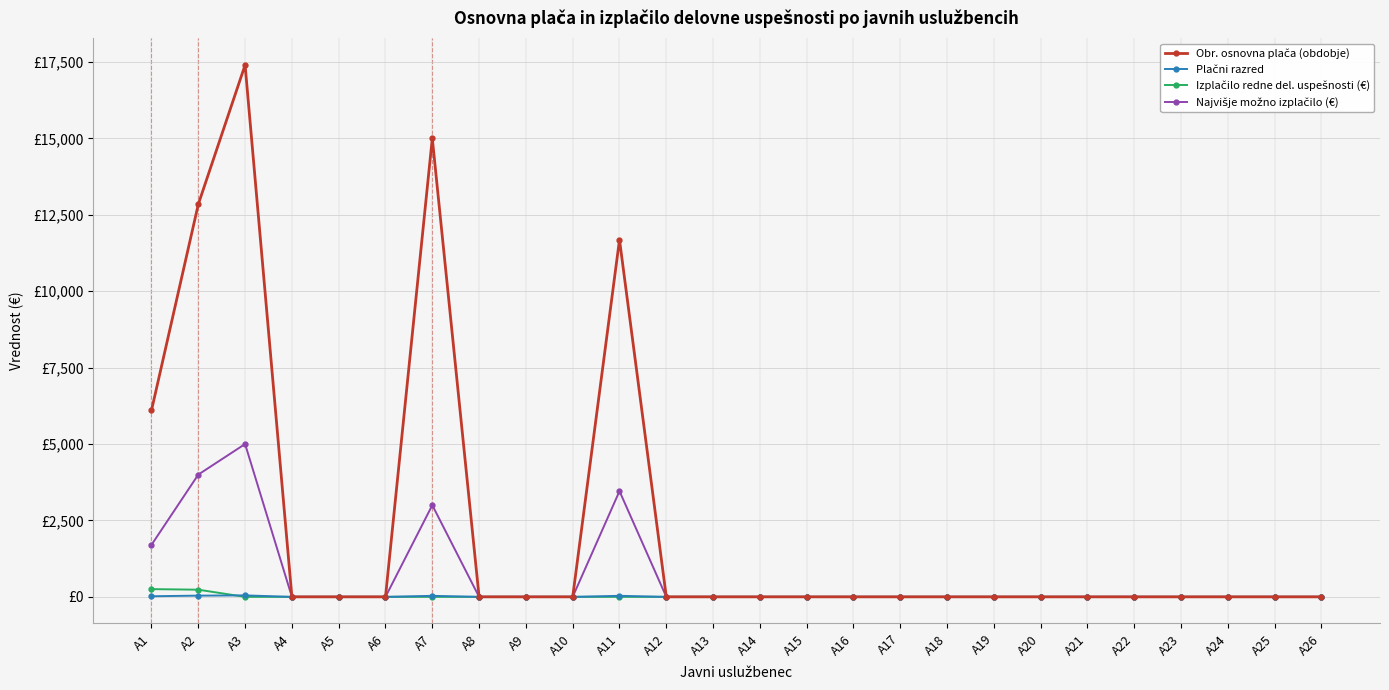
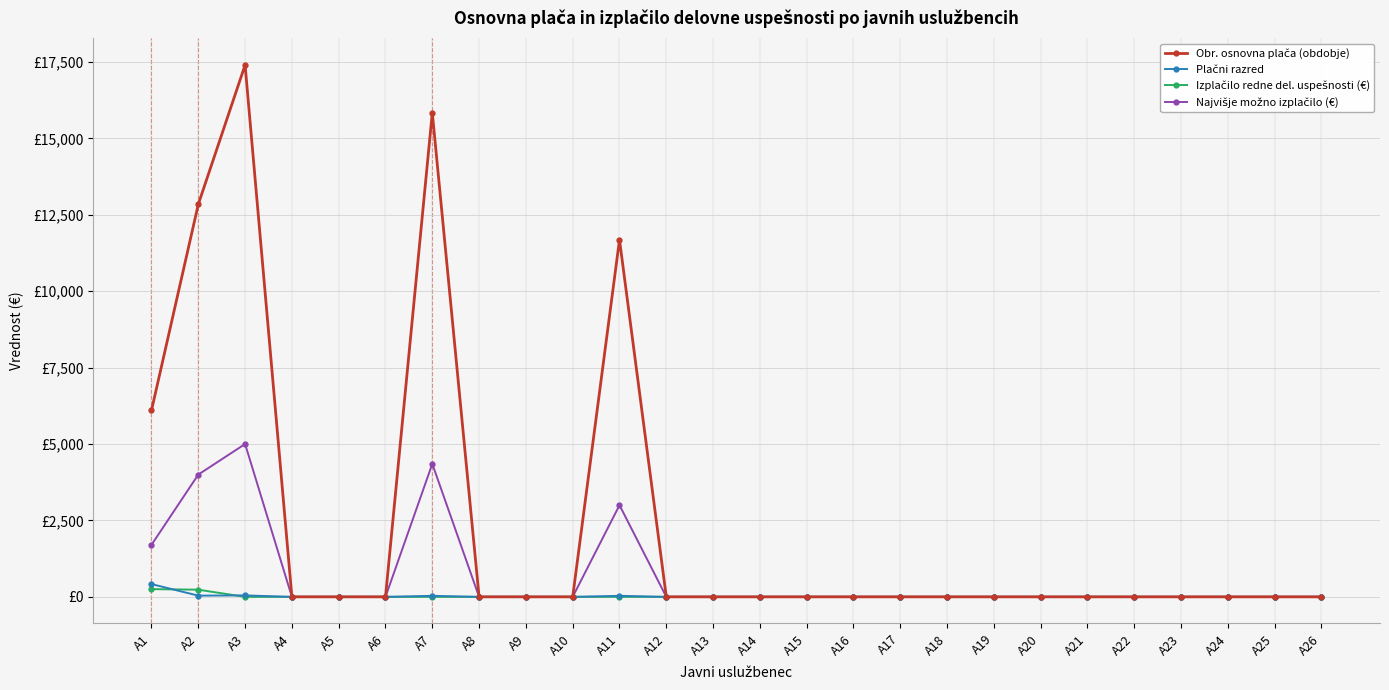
  {
    "Obr. osnovna plača (obdobje)": {
      "A1": "£6,100",
      "A2": "£12,800",
      "A3": "£17,400",
-     "A7": "£15,000",
+     "A7": "£15,800",
      "A11": "£11,700"
    },
    "Plačni razred": {
-     "A1": "£0",
+     "A1": "£400",
      "A2": "£0"
    },
    "Izplačilo redne del. uspešnosti (€)": {
      "A1": "£300",
      "A2": "£200"
    },
    "Najvišje možno izplačilo (€)": {
      "A1": "£1,700",
      "A2": "£4,000",
      "A3": "£5,000",
-     "A7": "£3,000",
-     "A11": "£3,500"
+     "A7": "£4,400",
+     "A11": "£3,000"
    }
  }
